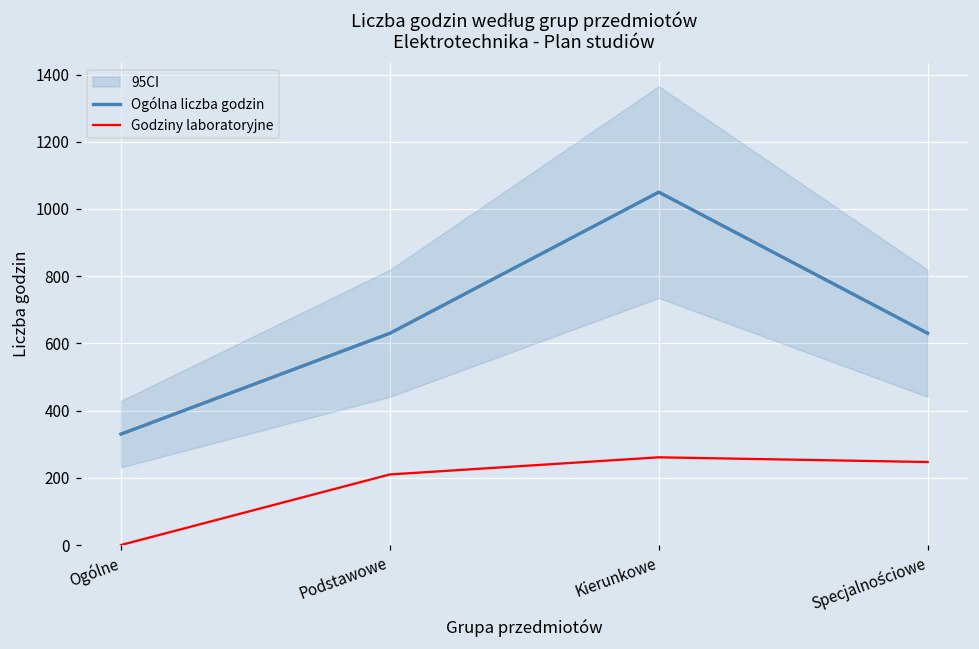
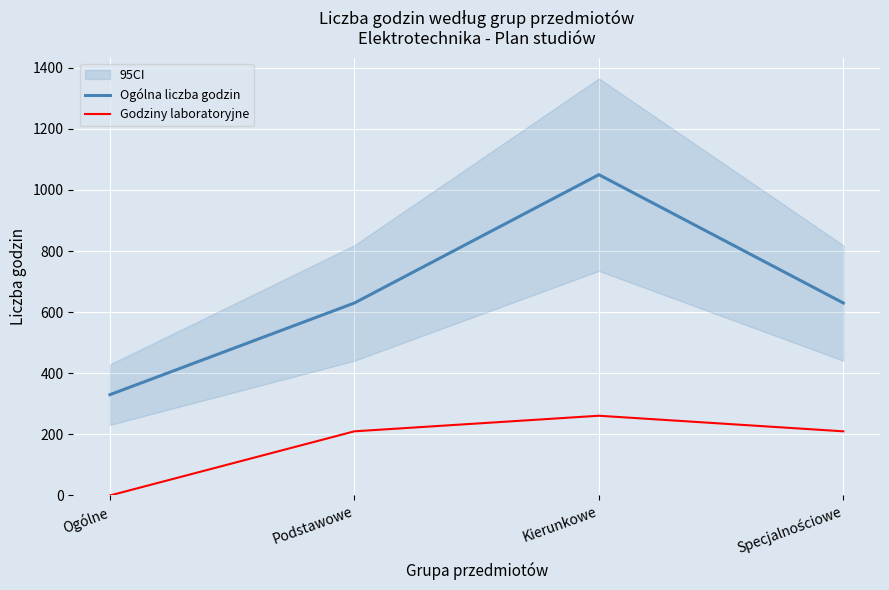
  {
    "Godziny laboratoryjne": {
      "Ogólne": 0,
      "Podstawowe": 210,
      "Kierunkowe": 260,
-     "Specjalnościowe": 250
+     "Specjalnościowe": 210
    }
  }
